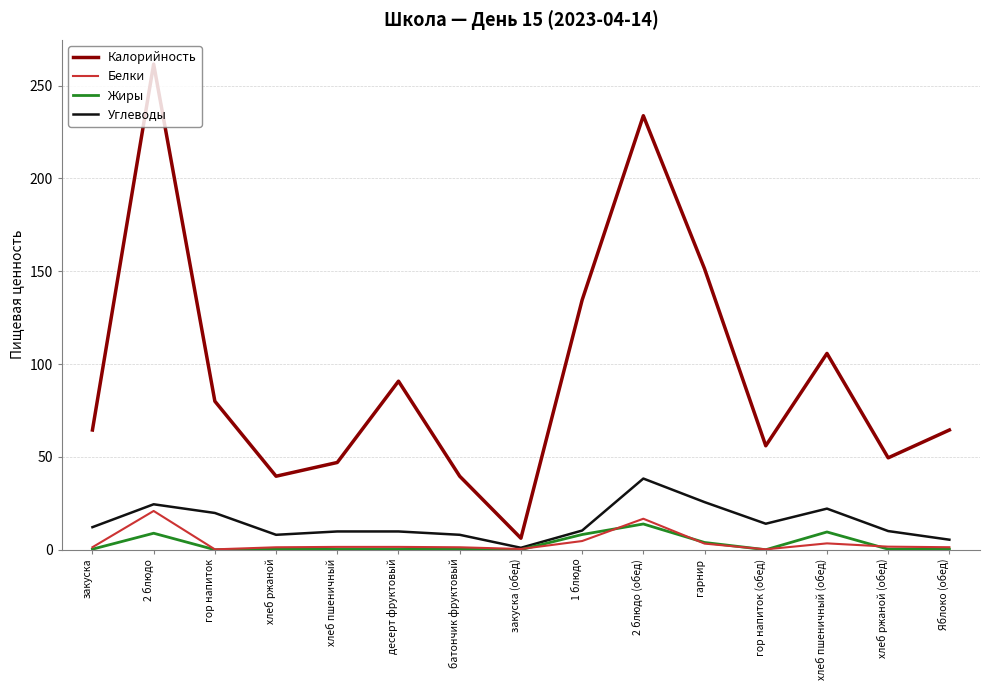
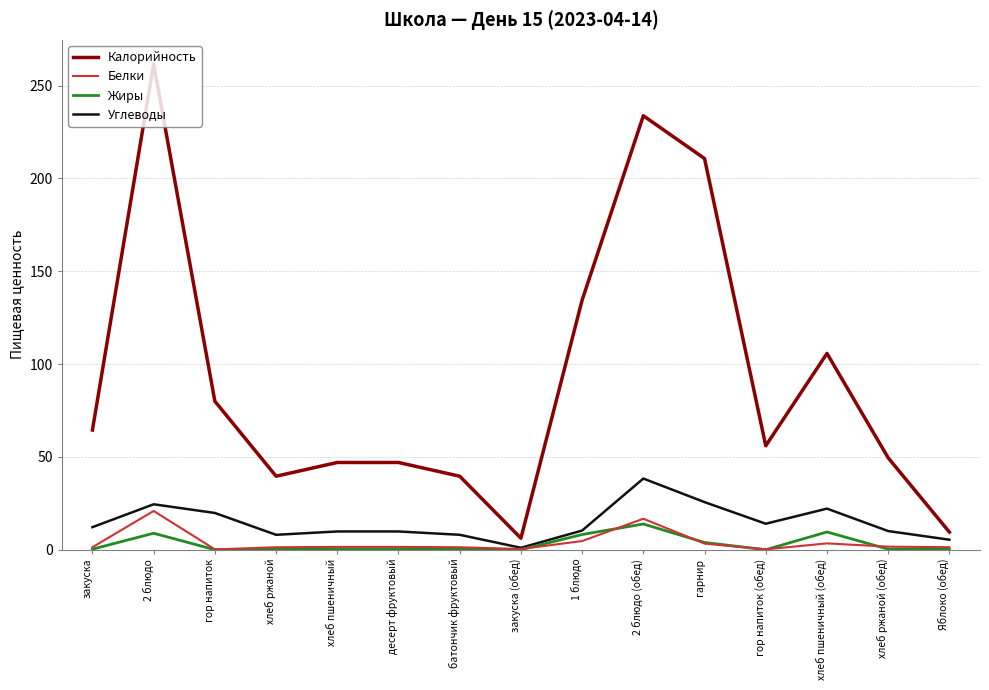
  {
    "Калорийность": {
      "закуска": 65,
      "гор напиток": 80,
      "хлеб ржаной": 40,
      "хлеб пшеничный": 47,
-     "десерт фруктовый": 91,
+     "десерт фруктовый": 47,
      "батончик фруктовый": 40,
      "закуска (обед)": 6,
      "1 блюдо": 134,
      "2 блюдо (обед)": 234,
-     "гарнир": 151,
+     "гарнир": 211,
      "гор напиток (обед)": 56,
      "хлеб пшеничный (обед)": 106,
      "хлеб ржаной (обед)": 50,
-     "Яблоко (обед)": 65
+     "Яблоко (обед)": 10
    },
    "Белки": {
      "2 блюдо": 21,
      "1 блюдо": 5,
      "2 блюдо (обед)": 17,
      "хлеб пшеничный (обед)": 3
    },
    "Жиры": {
      "2 блюдо": 9,
      "1 блюдо": 8,
      "2 блюдо (обед)": 14,
      "хлеб пшеничный (обед)": 10
    },
    "Углеводы": {
      "закуска": 12,
      "2 блюдо": 24,
      "гор напиток": 20,
      "хлеб ржаной": 8,
      "хлеб пшеничный": 10,
      "десерт фруктовый": 10,
      "батончик фруктовый": 8,
      "1 блюдо": 10,
      "2 блюдо (обед)": 38,
      "гарнир": 26,
      "гор напиток (обед)": 14,
      "хлеб пшеничный (обед)": 22,
      "хлеб ржаной (обед)": 10,
      "Яблоко (обед)": 5
    }
  }
